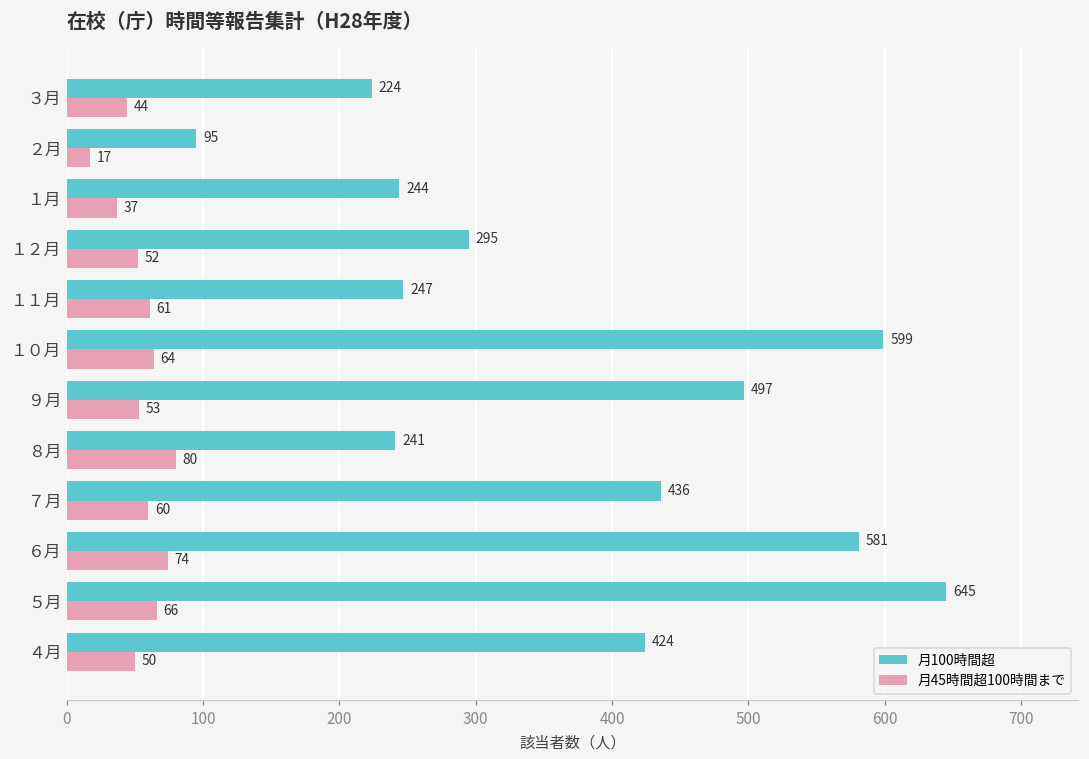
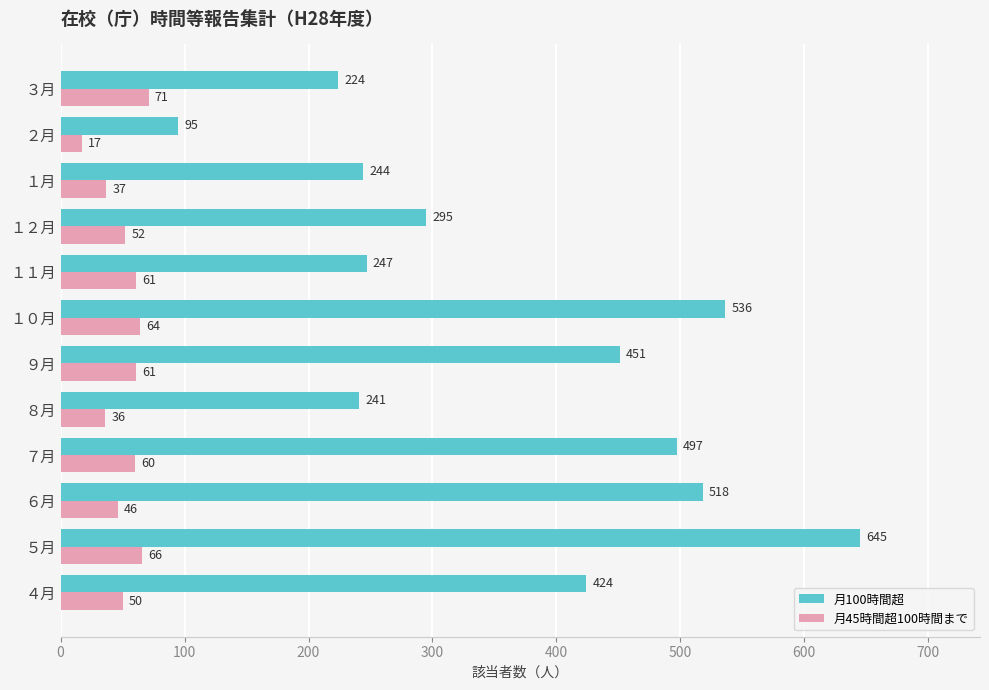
  {
    "月100時間超": {
      "３月": 224,
      "２月": 95,
      "１月": 244,
      "１２月": 295,
      "１１月": 247,
-     "１０月": 599,
-     "９月": 497,
+     "１０月": 536,
+     "９月": 451,
      "８月": 241,
-     "７月": 436,
-     "６月": 581,
+     "７月": 497,
+     "６月": 518,
      "５月": 645,
      "４月": 424
    },
    "月45時間超100時間まで": {
-     "３月": 44,
+     "３月": 71,
      "２月": 17,
      "１月": 37,
      "１２月": 52,
      "１１月": 61,
      "１０月": 64,
-     "９月": 53,
-     "８月": 80,
+     "９月": 61,
+     "８月": 36,
      "７月": 60,
-     "６月": 74,
+     "６月": 46,
      "５月": 66,
      "４月": 50
    }
  }
